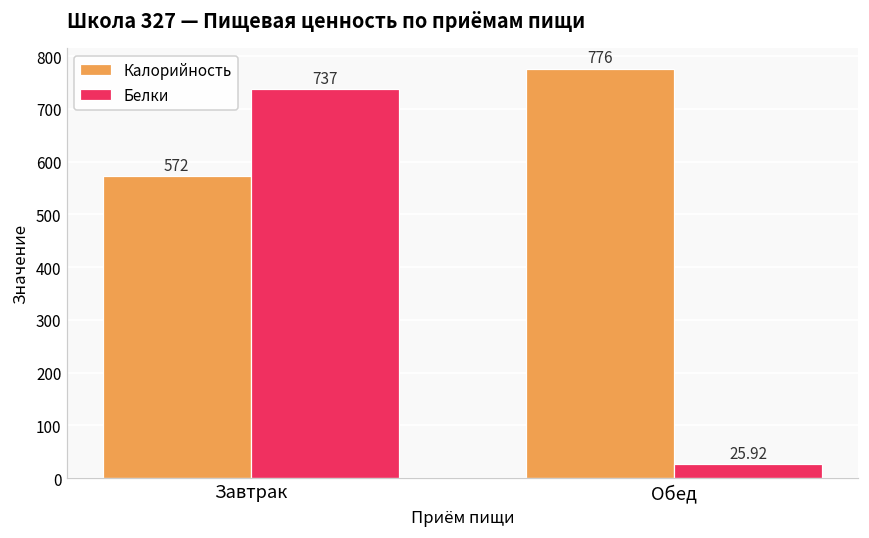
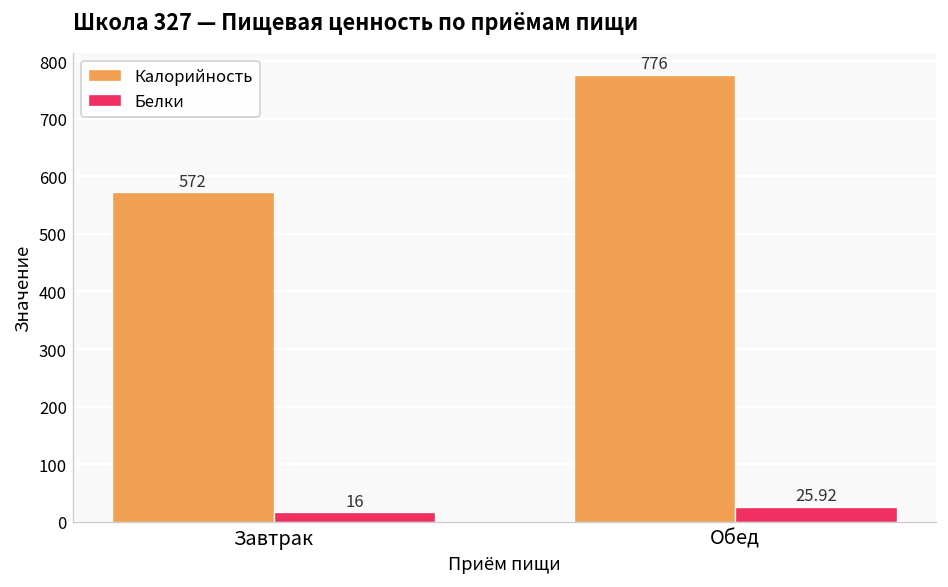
  {
    "Калорийность": {
      "Завтрак": 572,
      "Обед": 776
    },
    "Белки": {
-     "Завтрак": 737,
+     "Завтрак": 16,
      "Обед": 25.92
    }
  }
